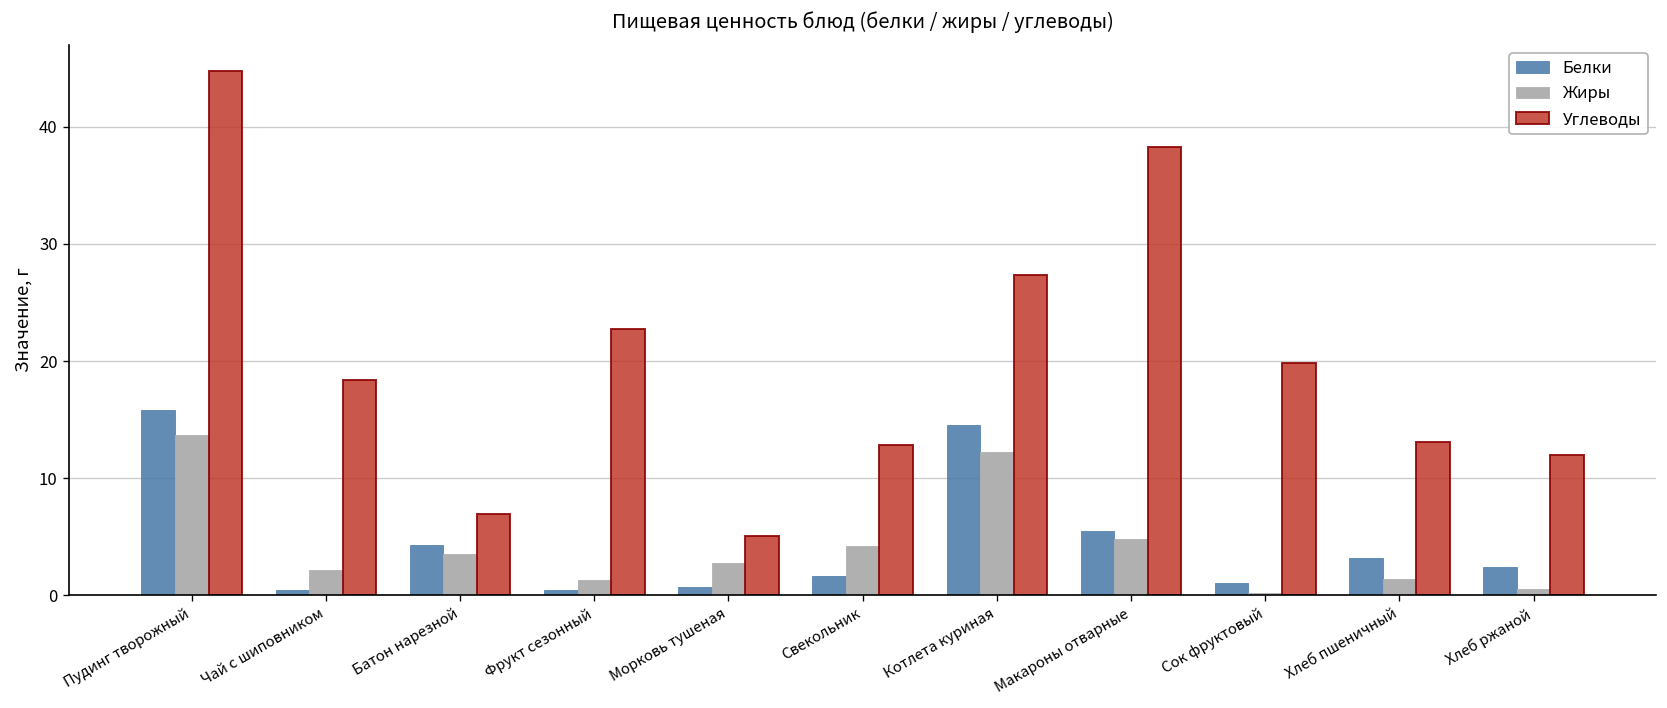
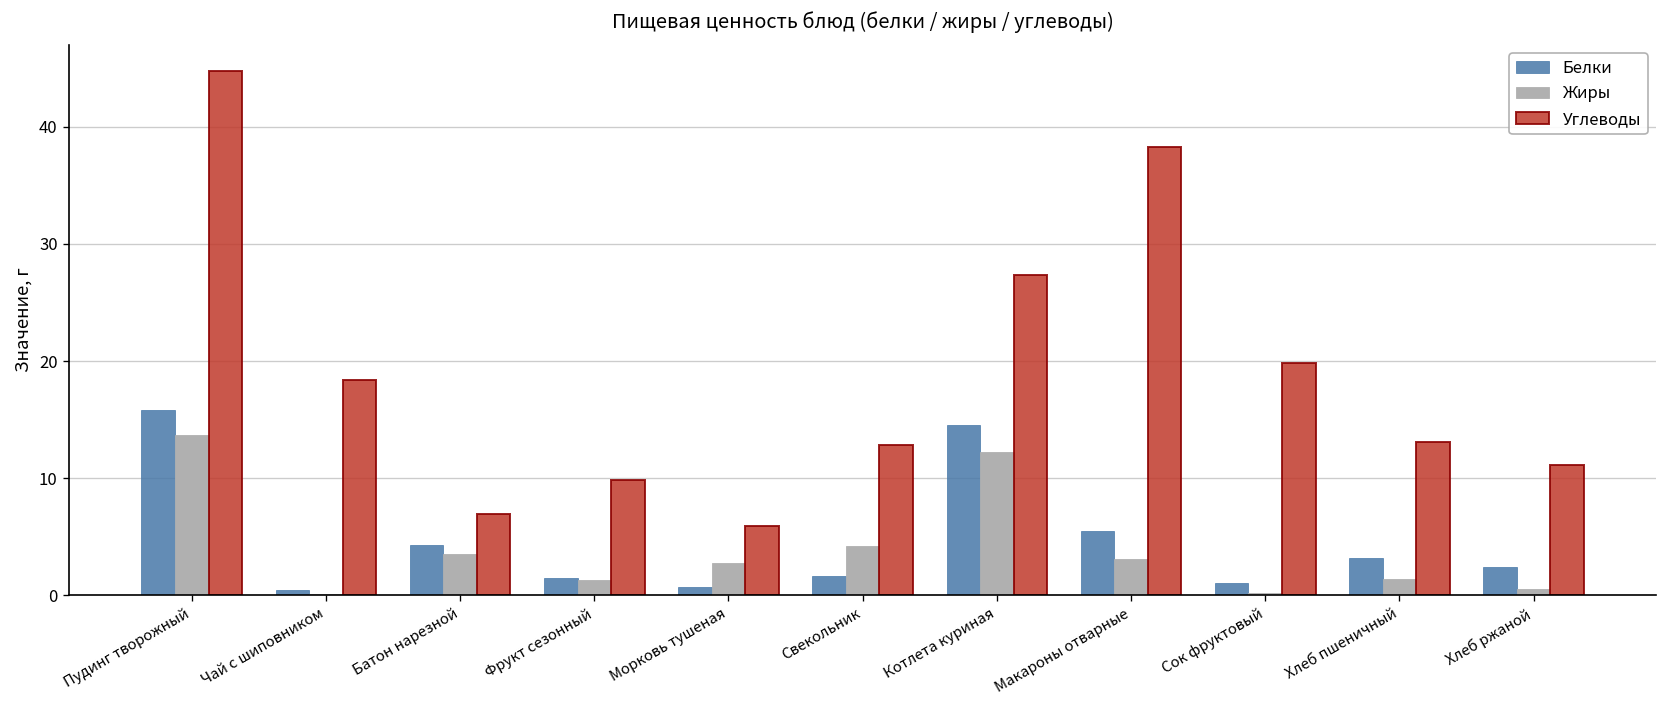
  {
    "Белки": {
      "Пудинг творожный": 16,
      "Чай с шиповником": 0,
      "Батон нарезной": 4,
-     "Фрукт сезонный": 0,
+     "Фрукт сезонный": 2,
      "Морковь тушеная": 1,
      "Свекольник": 2,
      "Котлета куриная": 15,
      "Макароны отварные": 6,
      "Сок фруктовый": 1,
      "Хлеб пшеничный": 3,
      "Хлеб ржаной": 2
    },
    "Жиры": {
      "Пудинг творожный": 14,
-     "Чай с шиповником": 2,
+     "Чай с шиповником": 0,
      "Батон нарезной": 4,
      "Фрукт сезонный": 1,
      "Морковь тушеная": 3,
      "Свекольник": 4,
      "Котлета куриная": 12,
-     "Макароны отварные": 5,
+     "Макароны отварные": 3,
      "Хлеб пшеничный": 1,
      "Хлеб ржаной": 1
    },
    "Углеводы": {
      "Пудинг творожный": 45,
      "Чай с шиповником": 18,
      "Батон нарезной": 7,
-     "Фрукт сезонный": 23,
-     "Морковь тушеная": 5,
+     "Фрукт сезонный": 10,
+     "Морковь тушеная": 6,
      "Свекольник": 13,
      "Котлета куриная": 27,
      "Макароны отварные": 38,
      "Сок фруктовый": 20,
      "Хлеб пшеничный": 13,
-     "Хлеб ржаной": 12
+     "Хлеб ржаной": 11
    }
  }
